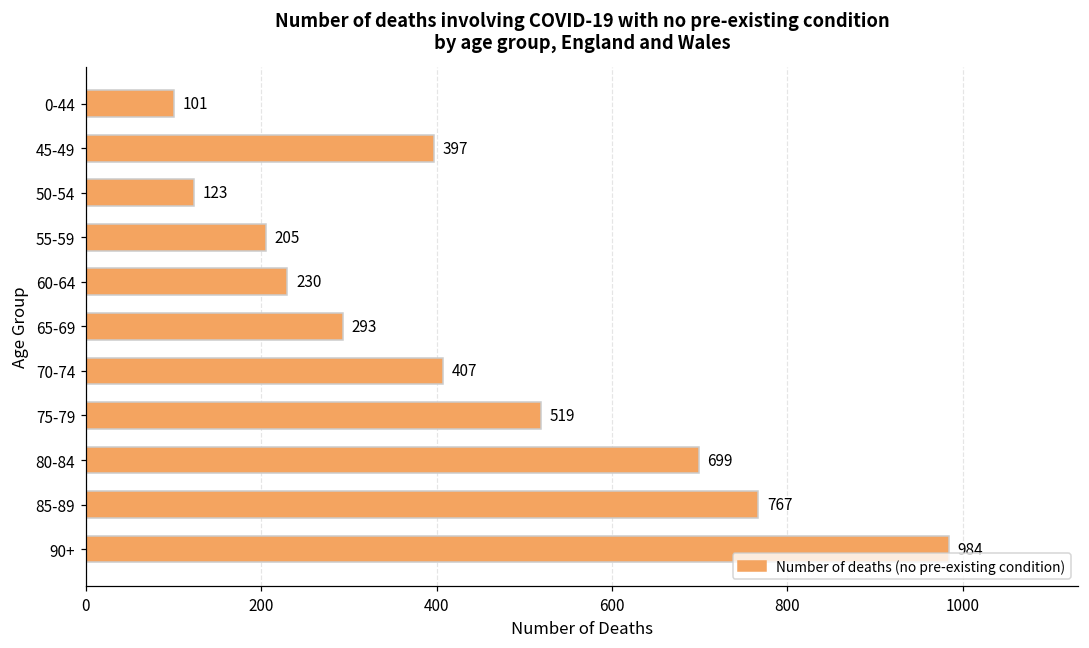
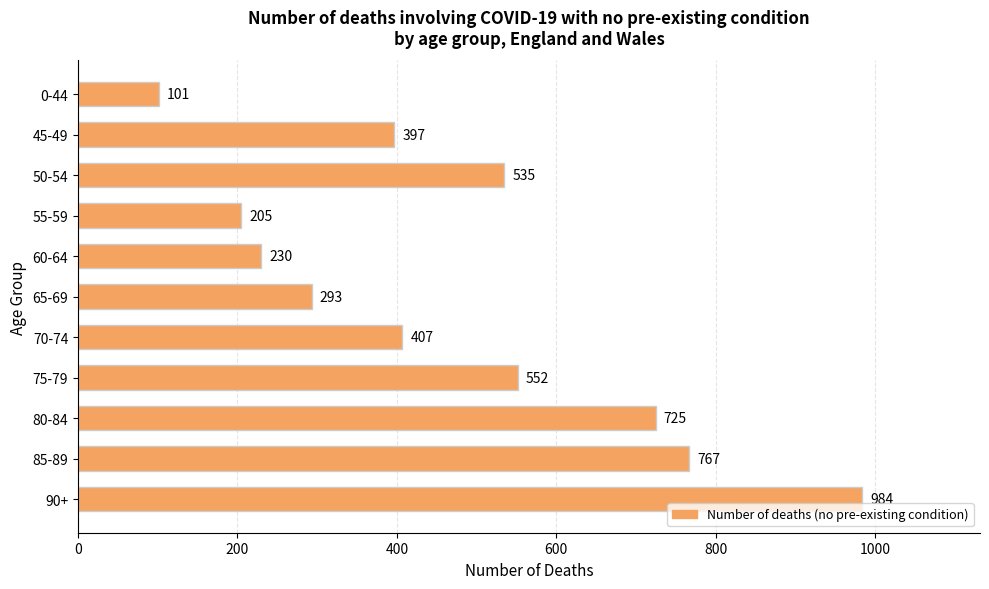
  {
    "0-44": 101,
    "45-49": 397,
-   "50-54": 123,
+   "50-54": 535,
    "55-59": 205,
    "60-64": 230,
    "65-69": 293,
    "70-74": 407,
-   "75-79": 519,
-   "80-84": 699,
+   "75-79": 552,
+   "80-84": 725,
    "85-89": 767
  }
